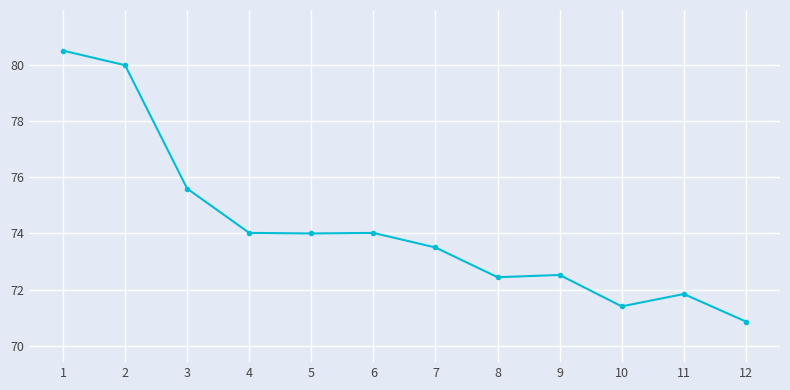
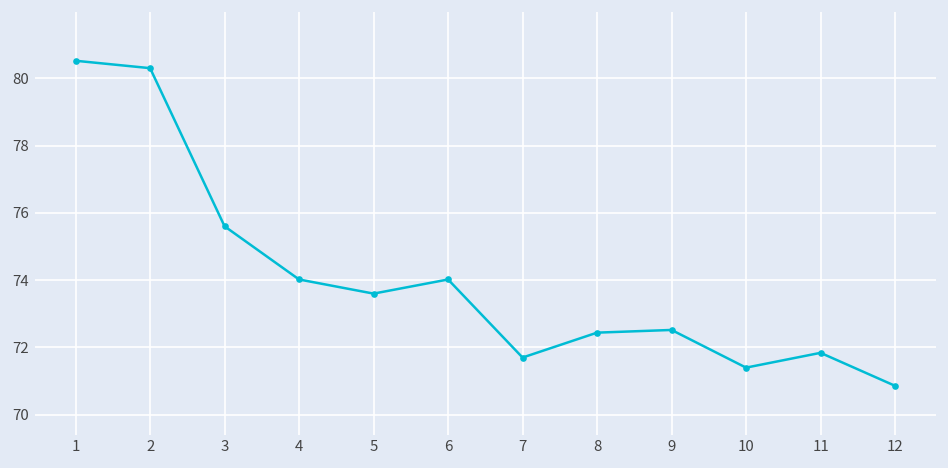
  {
    "1": 80.5,
-   "2": 80.0,
+   "2": 80.3,
    "3": 75.6,
    "4": 74.0,
-   "5": 74.0,
+   "5": 73.6,
    "6": 74.0,
-   "7": 73.5,
+   "7": 71.7,
    "8": 72.4,
    "9": 72.5,
    "10": 71.4,
    "11": 71.8,
    "12": 70.9
  }
